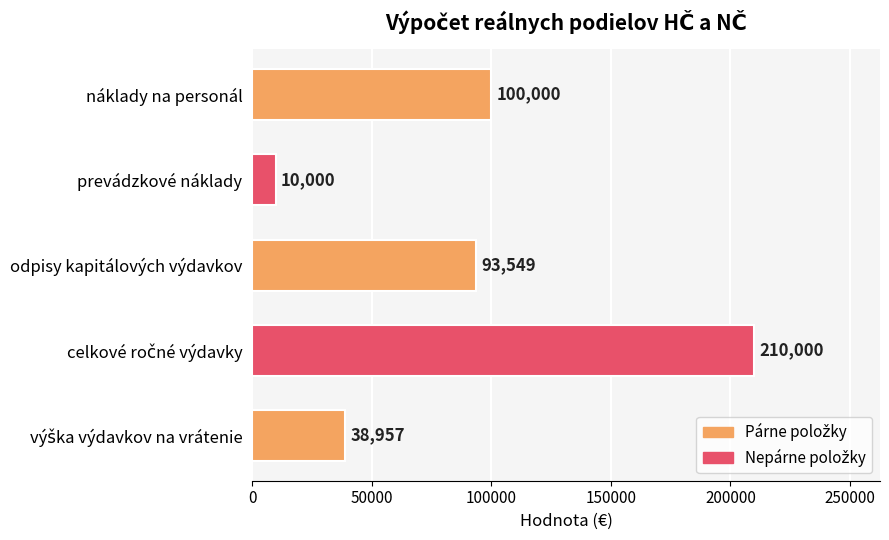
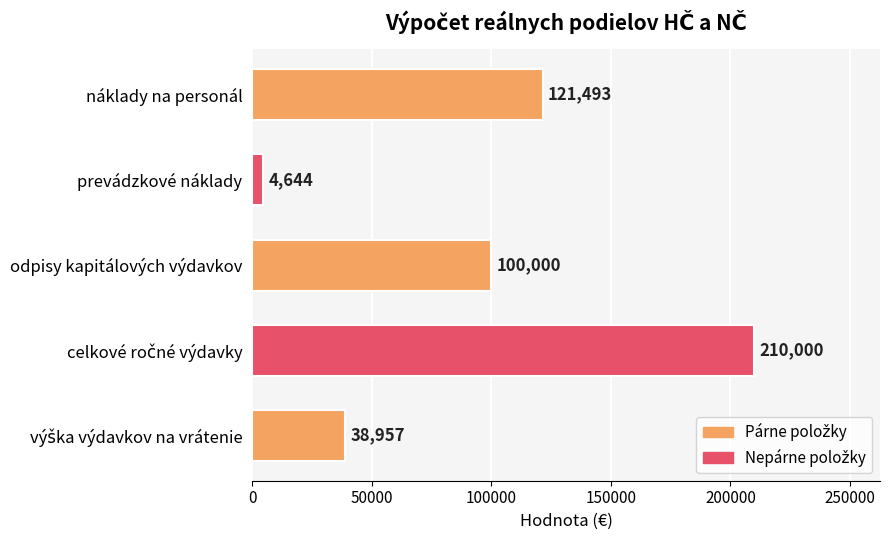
  {
-   "náklady na personál": "100,000",
-   "prevádzkové náklady": "10,000",
-   "odpisy kapitálových výdavkov": "93,549",
+   "náklady na personál": "121,493",
+   "prevádzkové náklady": "4,644",
+   "odpisy kapitálových výdavkov": "100,000",
    "celkové ročné výdavky": "210,000",
    "výška výdavkov na vrátenie": "38,957"
  }
